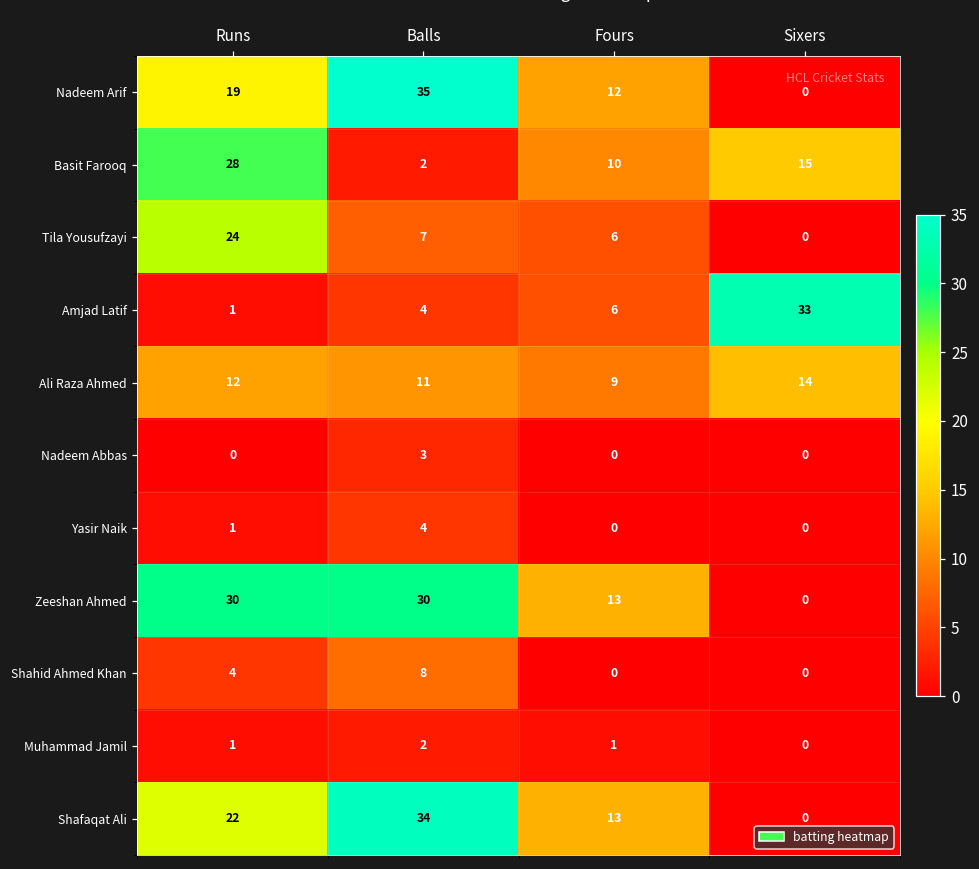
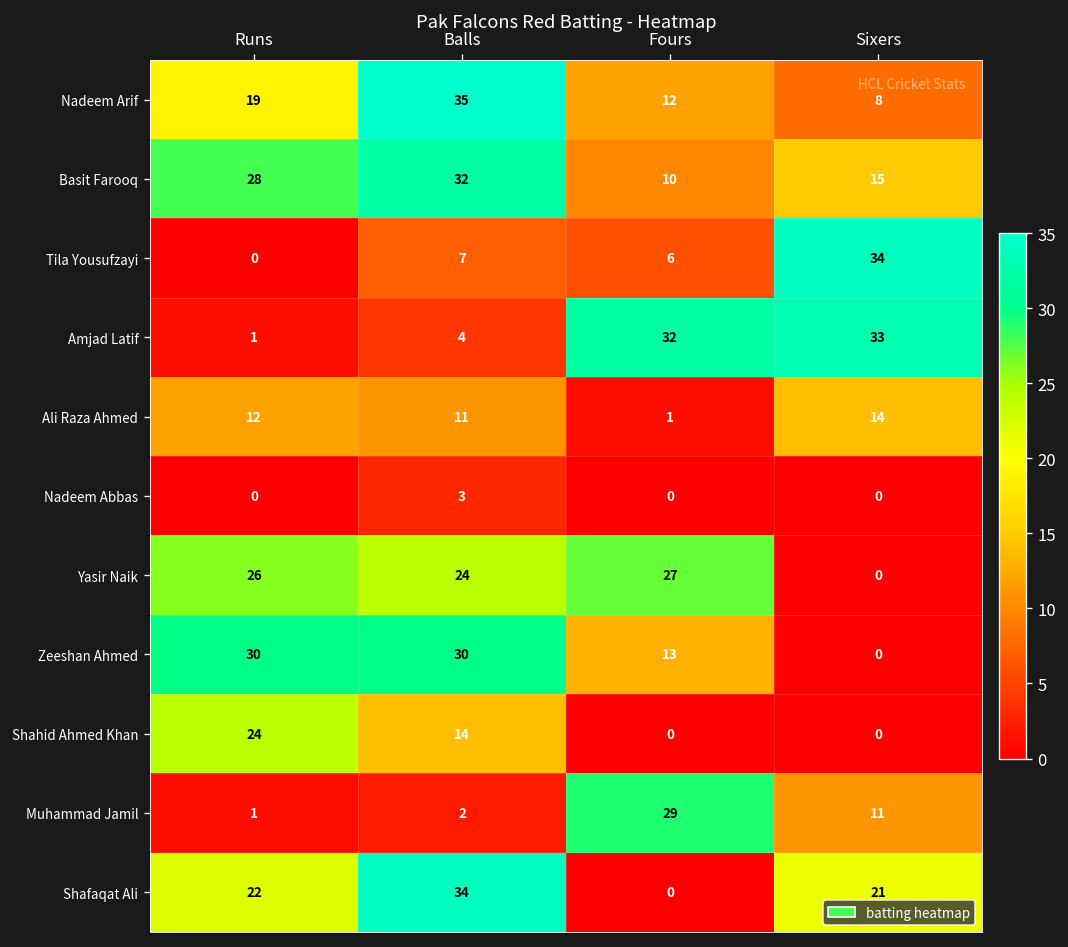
  {
    "Nadeem Arif": {
      "Runs": 19,
      "Balls": 35,
      "Fours": 12,
-     "Sixers": 0
+     "Sixers": 8
    },
    "Basit Farooq": {
      "Runs": 28,
-     "Balls": 2,
+     "Balls": 32,
      "Fours": 10,
      "Sixers": 15
    },
    "Tila Yousufzayi": {
-     "Runs": 24,
+     "Runs": 0,
      "Balls": 7,
      "Fours": 6,
-     "Sixers": 0
+     "Sixers": 34
    },
    "Amjad Latif": {
      "Runs": 1,
      "Balls": 4,
-     "Fours": 6,
+     "Fours": 32,
      "Sixers": 33
    },
    "Ali Raza Ahmed": {
      "Runs": 12,
      "Balls": 11,
-     "Fours": 9,
+     "Fours": 1,
      "Sixers": 14
    },
    "Nadeem Abbas": {
      "Runs": 0,
      "Balls": 3,
      "Fours": 0,
      "Sixers": 0
    },
    "Yasir Naik": {
-     "Runs": 1,
-     "Balls": 4,
-     "Fours": 0,
+     "Runs": 26,
+     "Balls": 24,
+     "Fours": 27,
      "Sixers": 0
    },
    "Zeeshan Ahmed": {
      "Runs": 30,
      "Balls": 30,
      "Fours": 13,
      "Sixers": 0
    },
    "Shahid Ahmed Khan": {
-     "Runs": 4,
-     "Balls": 8,
+     "Runs": 24,
+     "Balls": 14,
      "Fours": 0,
      "Sixers": 0
    },
    "Muhammad Jamil": {
      "Runs": 1,
      "Balls": 2,
-     "Fours": 1,
-     "Sixers": 0
+     "Fours": 29,
+     "Sixers": 11
    },
    "Shafaqat Ali": {
      "Runs": 22,
      "Balls": 34,
-     "Fours": 13,
-     "Sixers": 0
+     "Fours": 0,
+     "Sixers": 21
    }
  }
